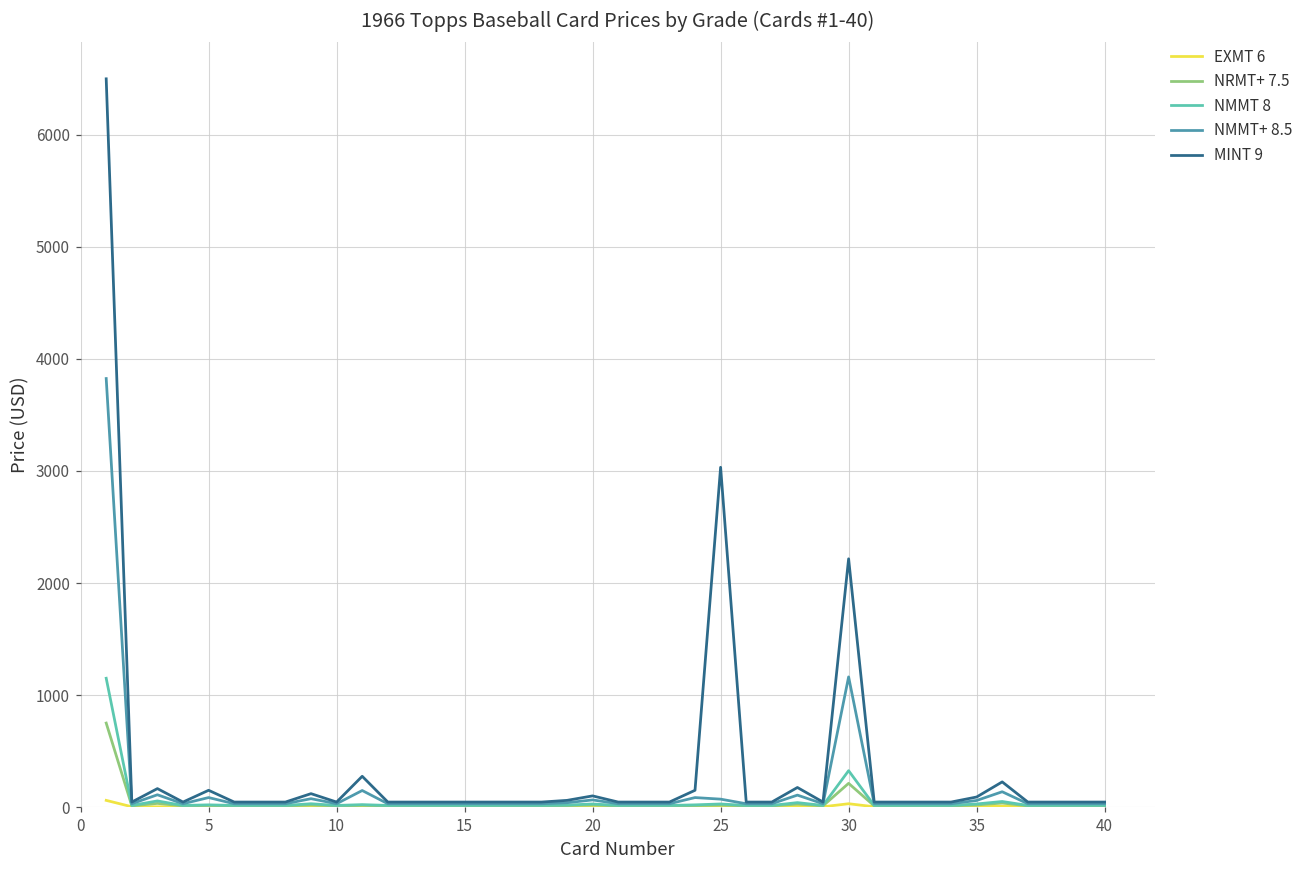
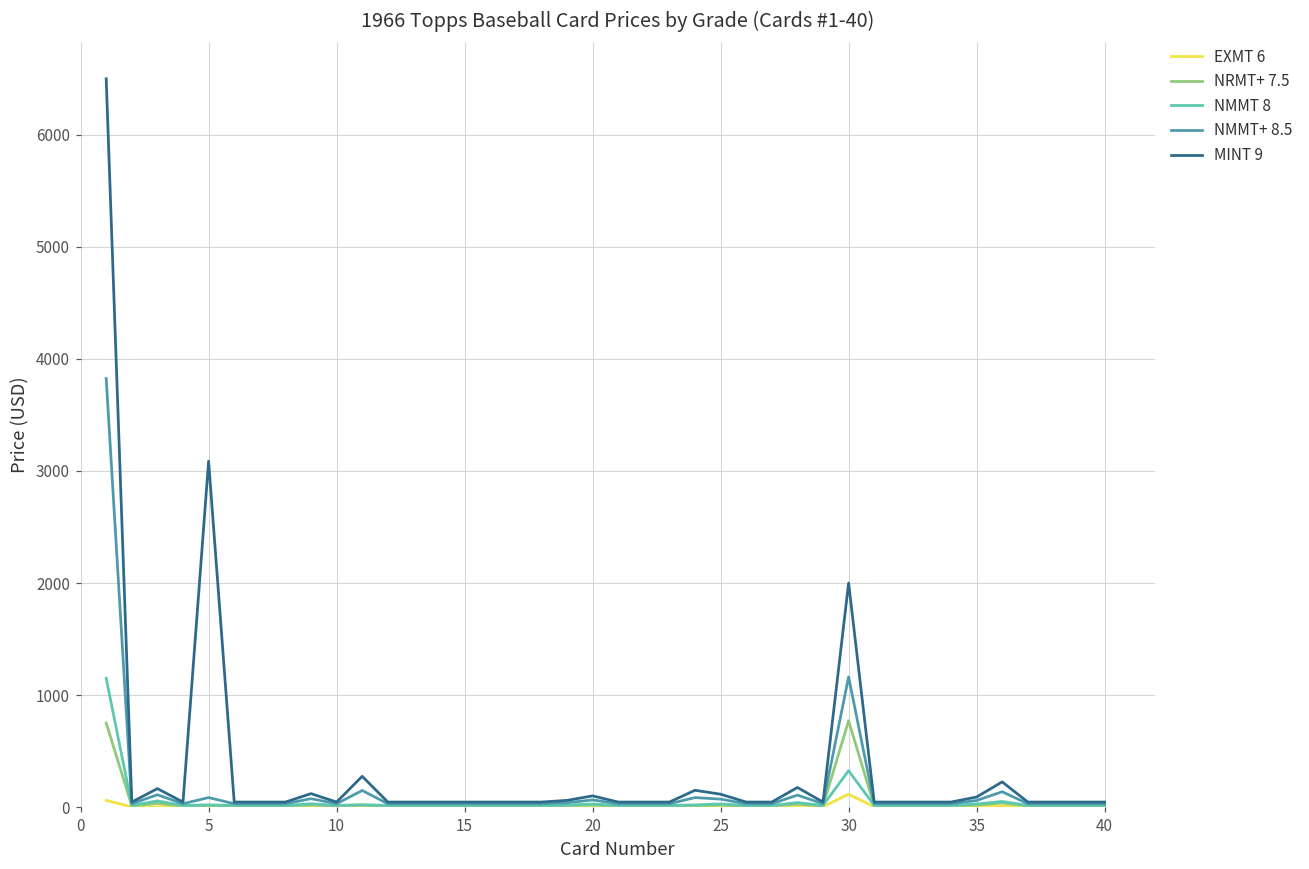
  {
    "EXMT 6": {
-     "30": 30
+     "30": 120
    },
    "NRMT+ 7.5": {
-     "30": 210
+     "30": 770
    },
    "MINT 9": {
-     "5": 150,
+     "5": 3090,
      "20": 100,
-     "25": 3030,
-     "30": 2220,
+     "25": 120,
+     "30": 2000,
      "35": 90
    }
  }
